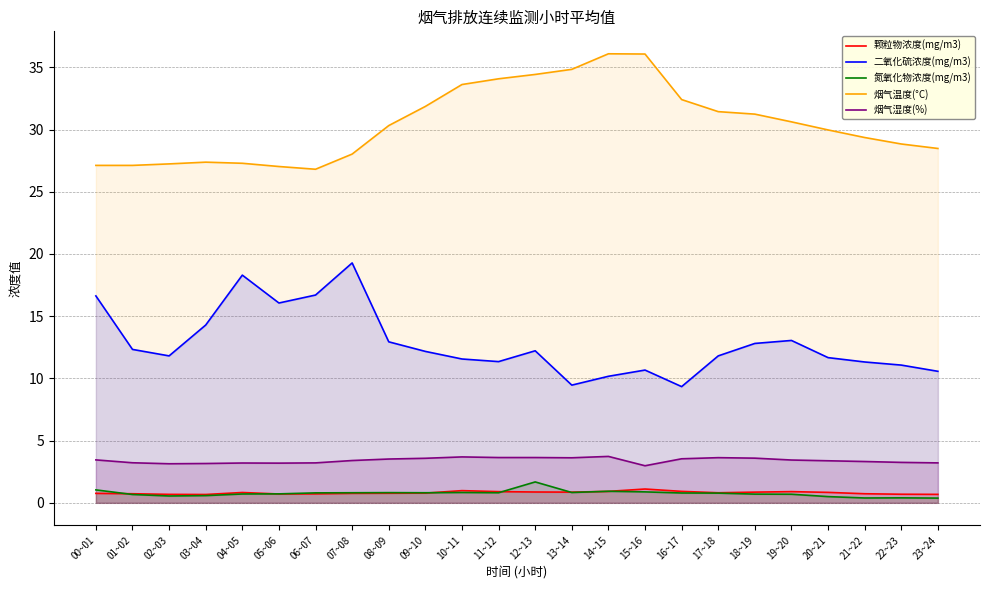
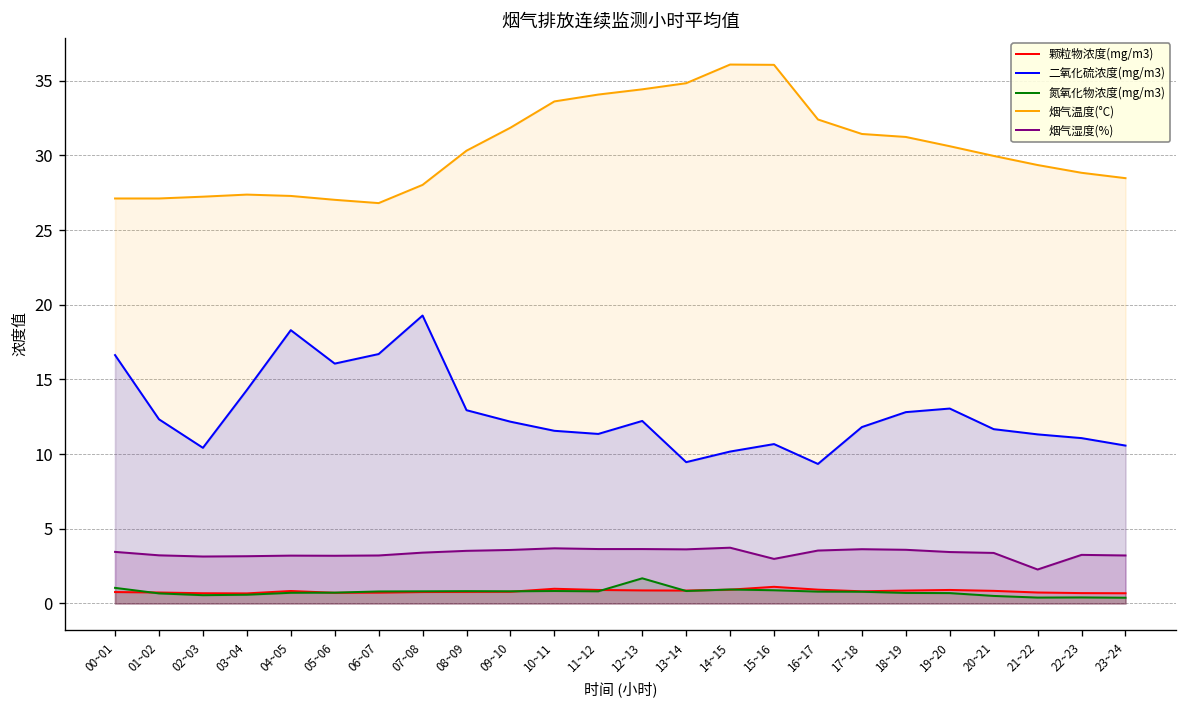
  {
    "颗粒物浓度(mg/m3)": {
      "00~01": 0.8,
      "12~13": 0.9,
      "15~16": 1.1,
      "19~20": 0.9,
      "20~21": 0.8,
      "21~22": 0.7,
      "22~23": 0.7,
      "23~24": 0.7
    },
    "二氧化硫浓度(mg/m3)": {
      "00~01": 16.6,
      "01~02": 12.3,
-     "02~03": 11.8,
+     "02~03": 10.4,
      "03~04": 14.3,
      "04~05": 18.3,
      "05~06": 16.1,
      "06~07": 16.7,
      "07~08": 19.3,
      "08~09": 12.9,
      "09~10": 12.2,
      "10~11": 11.6,
      "11~12": 11.4,
      "12~13": 12.2,
      "13~14": 9.5,
      "14~15": 10.2,
      "15~16": 10.7,
      "16~17": 9.3,
      "17~18": 11.8,
      "18~19": 12.8,
      "19~20": 13.1,
      "20~21": 11.7,
      "21~22": 11.3,
      "22~23": 11.1,
      "23~24": 10.6
    },
    "氮氧化物浓度(mg/m3)": {
      "00~01": 1.0,
      "12~13": 1.7,
      "15~16": 0.9,
      "19~20": 0.7,
      "20~21": 0.5,
      "21~22": 0.4,
      "22~23": 0.4,
      "23~24": 0.4
    },
    "烟气温度(°C)": {
      "00~01": 27.1,
      "01~02": 27.1,
      "02~03": 27.2,
      "03~04": 27.4,
      "04~05": 27.3,
      "05~06": 27.0,
      "06~07": 26.8,
      "07~08": 28.0,
      "08~09": 30.3,
      "09~10": 31.9,
      "10~11": 33.6,
      "11~12": 34.1,
      "12~13": 34.4,
      "13~14": 34.8,
      "14~15": 36.1,
      "15~16": 36.1,
      "16~17": 32.4,
      "17~18": 31.4,
      "18~19": 31.2,
      "19~20": 30.6,
      "20~21": 30.0,
      "21~22": 29.4,
      "22~23": 28.8,
      "23~24": 28.5
    },
    "烟气湿度(%)": {
      "00~01": 3.5,
      "01~02": 3.2,
      "02~03": 3.1,
      "03~04": 3.2,
      "04~05": 3.2,
      "05~06": 3.2,
      "06~07": 3.2,
      "07~08": 3.4,
      "08~09": 3.5,
      "09~10": 3.6,
      "10~11": 3.7,
      "11~12": 3.6,
      "12~13": 3.6,
      "13~14": 3.6,
      "14~15": 3.7,
      "15~16": 3.0,
      "16~17": 3.5,
      "17~18": 3.6,
      "18~19": 3.6,
      "19~20": 3.4,
      "20~21": 3.4,
-     "21~22": 3.3,
+     "21~22": 2.3,
      "22~23": 3.3,
      "23~24": 3.2
    }
  }
